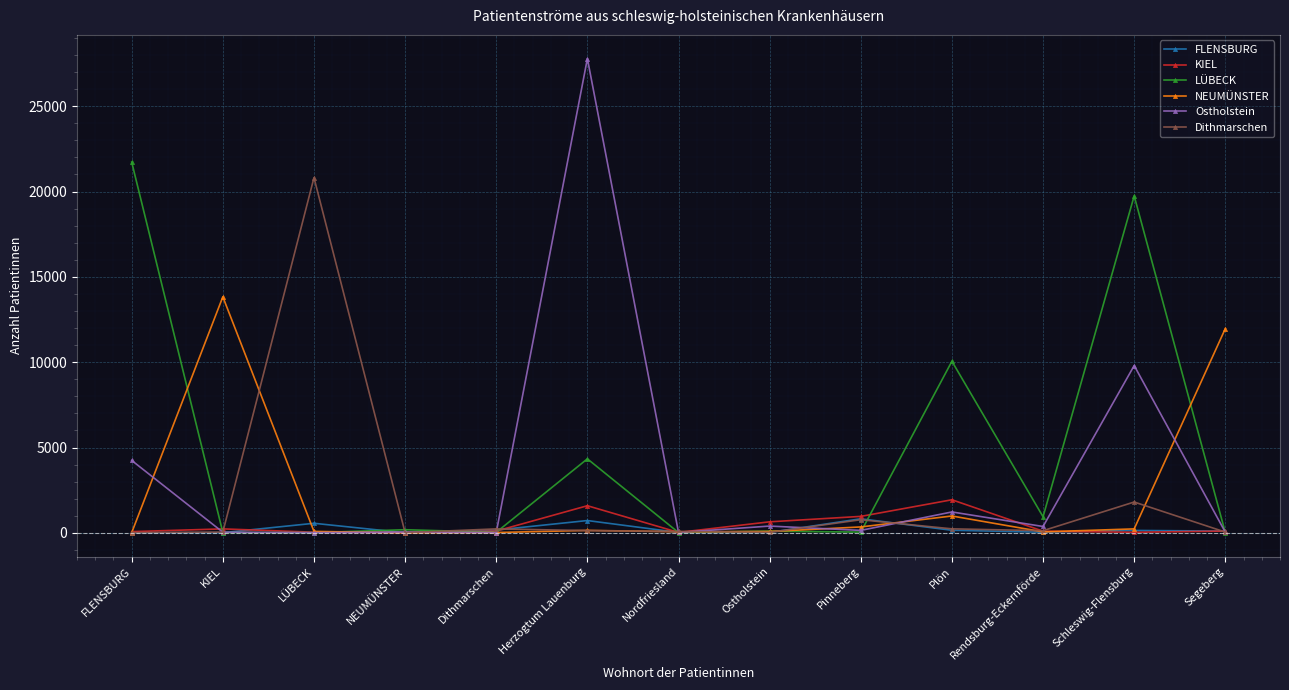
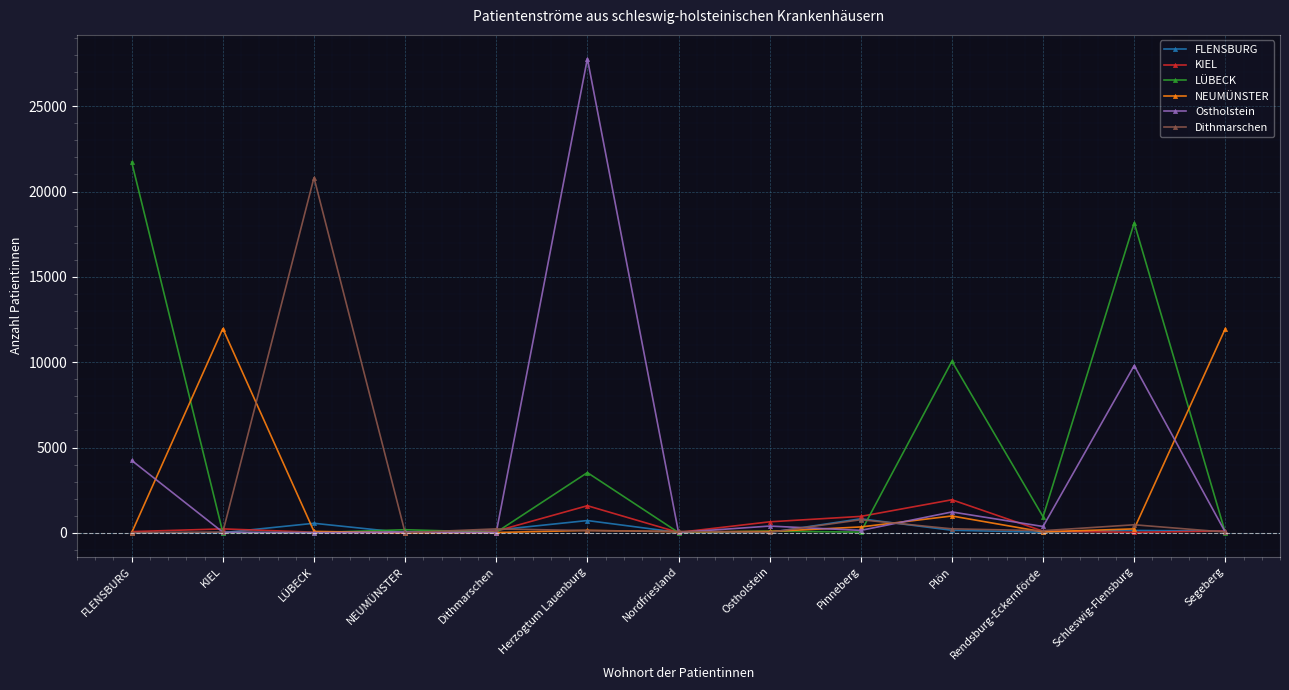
  {
    "FLENSBURG": {
      "LÜBECK": 600,
      "Herzogtum Lauenburg": 700
    },
    "KIEL": {
      "KIEL": 200,
      "Herzogtum Lauenburg": 1600,
      "Ostholstein": 600,
      "Plön": 1900
    },
    "LÜBECK": {
      "FLENSBURG": 21700,
-     "Herzogtum Lauenburg": 4300,
+     "Herzogtum Lauenburg": 3500,
      "Plön": 10100,
      "Rendsburg-Eckernförde": 900,
-     "Schleswig-Flensburg": 19700
+     "Schleswig-Flensburg": 18200
    },
    "NEUMÜNSTER": {
-     "KIEL": 13800,
+     "KIEL": 12000,
      "Pinneberg": 300,
      "Plön": 1000,
      "Segeberg": 12000
    },
    "Ostholstein": {
      "FLENSBURG": 4200,
      "Herzogtum Lauenburg": 27800,
      "Ostholstein": 400,
      "Plön": 1200,
      "Rendsburg-Eckernförde": 400,
      "Schleswig-Flensburg": 9800
    },
    "Dithmarschen": {
      "LÜBECK": 20800,
-     "Schleswig-Flensburg": 1800
+     "Schleswig-Flensburg": 500
    }
  }
